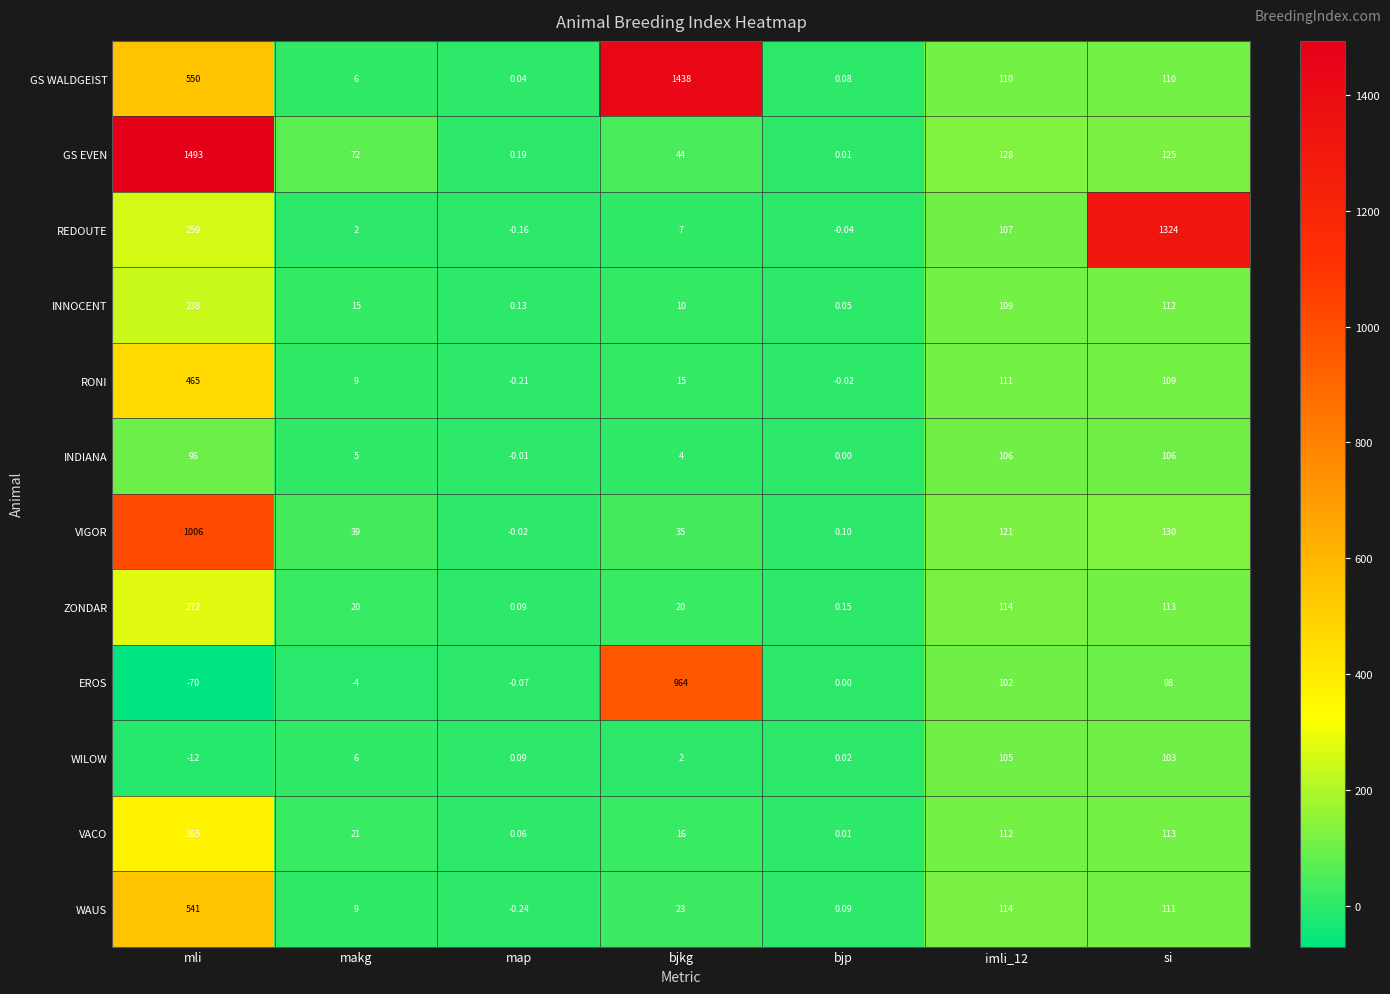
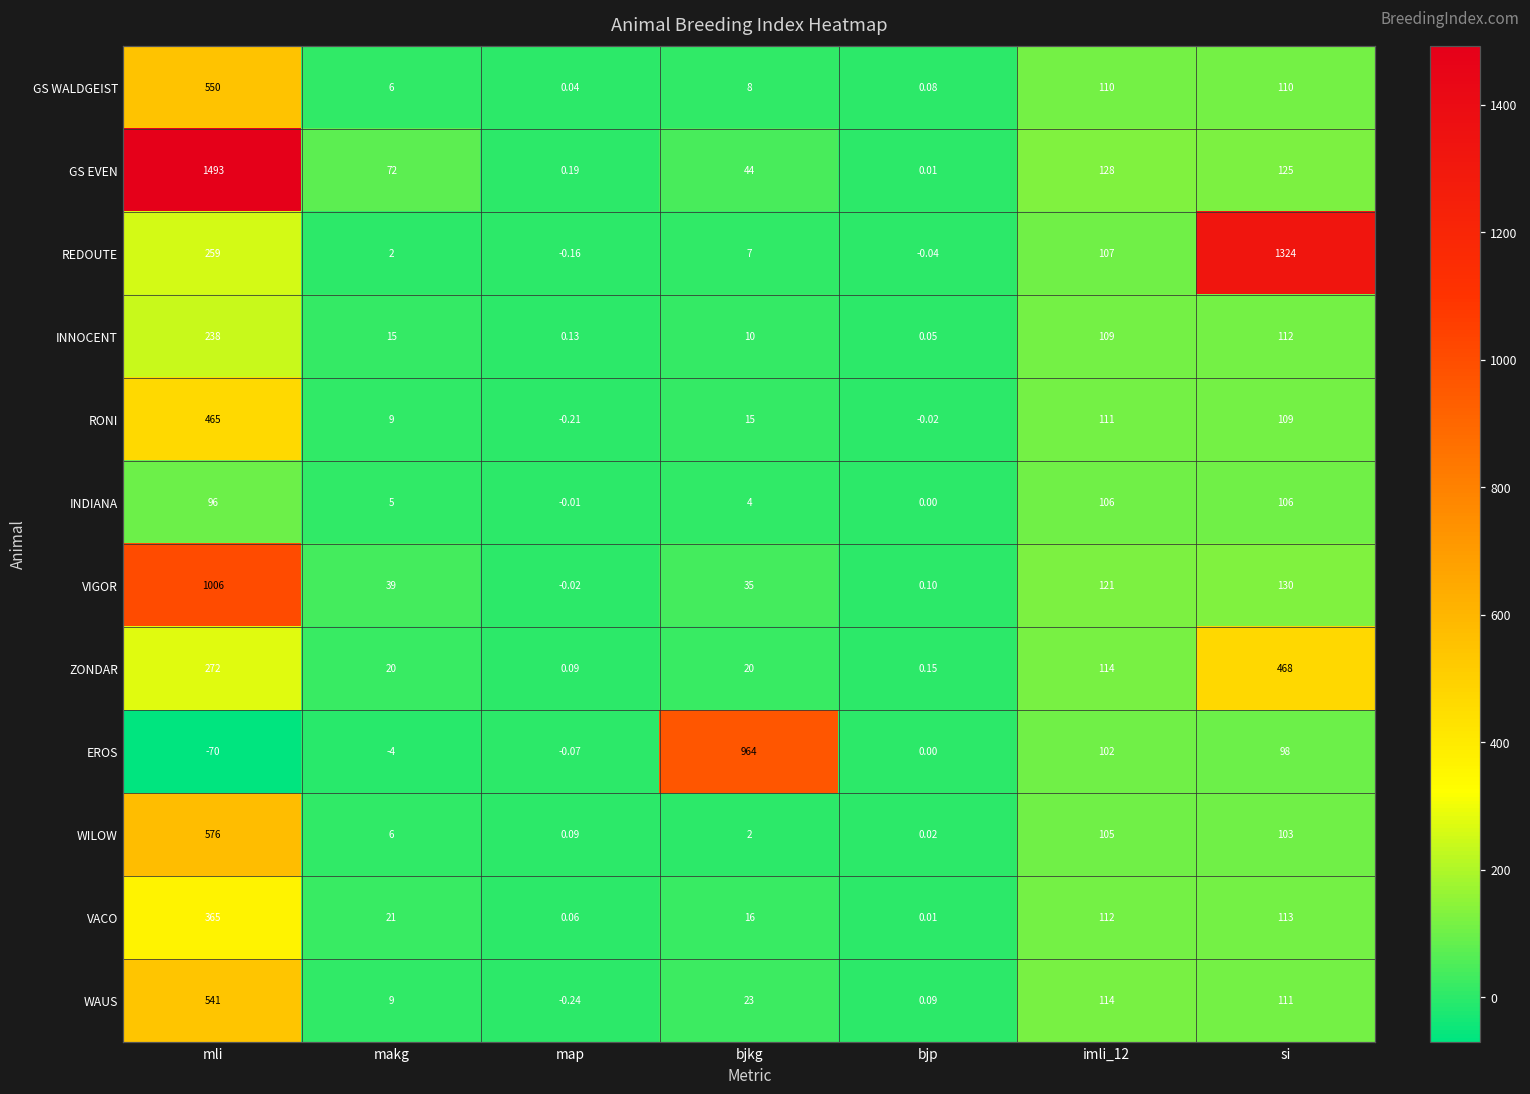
  {
    "GS WALDGEIST": {
      "mli": 550,
      "makg": 6,
      "map": 0.04,
-     "bjkg": 1438,
+     "bjkg": 8,
      "bjp": 0.08,
      "imli_12": 110,
      "si": 110
    },
    "GS EVEN": {
      "mli": 1493,
      "makg": 72,
      "map": 0.19,
      "bjkg": 44,
      "bjp": 0.01,
      "imli_12": 128,
      "si": 125
    },
    "REDOUTE": {
      "mli": 259,
      "makg": 2,
      "map": -0.16,
      "bjkg": 7,
      "bjp": -0.04,
      "imli_12": 107,
      "si": 1324
    },
    "INNOCENT": {
      "mli": 238,
      "makg": 15,
      "map": 0.13,
      "bjkg": 10,
      "bjp": 0.05,
      "imli_12": 109,
      "si": 112
    },
    "RONI": {
      "mli": 465,
      "makg": 9,
      "map": -0.21,
      "bjkg": 15,
      "bjp": -0.02,
      "imli_12": 111,
      "si": 109
    },
    "INDIANA": {
      "mli": 96,
      "makg": 5,
      "map": -0.01,
      "bjkg": 4,
      "bjp": 0.00,
      "imli_12": 106,
      "si": 106
    },
    "VIGOR": {
      "mli": 1006,
      "makg": 39,
      "map": -0.02,
      "bjkg": 35,
      "bjp": 0.10,
      "imli_12": 121,
      "si": 130
    },
    "ZONDAR": {
      "mli": 272,
      "makg": 20,
      "map": 0.09,
      "bjkg": 20,
      "bjp": 0.15,
      "imli_12": 114,
-     "si": 113
+     "si": 468
    },
    "EROS": {
      "mli": -70,
      "makg": -4,
      "map": -0.07,
      "bjkg": 964,
      "bjp": 0.00,
      "imli_12": 102,
      "si": 98
    },
    "WILOW": {
-     "mli": -12,
+     "mli": 576,
      "makg": 6,
      "map": 0.09,
      "bjkg": 2,
      "bjp": 0.02,
      "imli_12": 105,
      "si": 103
    },
    "VACO": {
      "mli": 365,
      "makg": 21,
      "map": 0.06,
      "bjkg": 16,
      "bjp": 0.01,
      "imli_12": 112,
      "si": 113
    },
    "WAUS": {
      "mli": 541,
      "makg": 9,
      "map": -0.24,
      "bjkg": 23,
      "bjp": 0.09,
      "imli_12": 114,
      "si": 111
    }
  }
